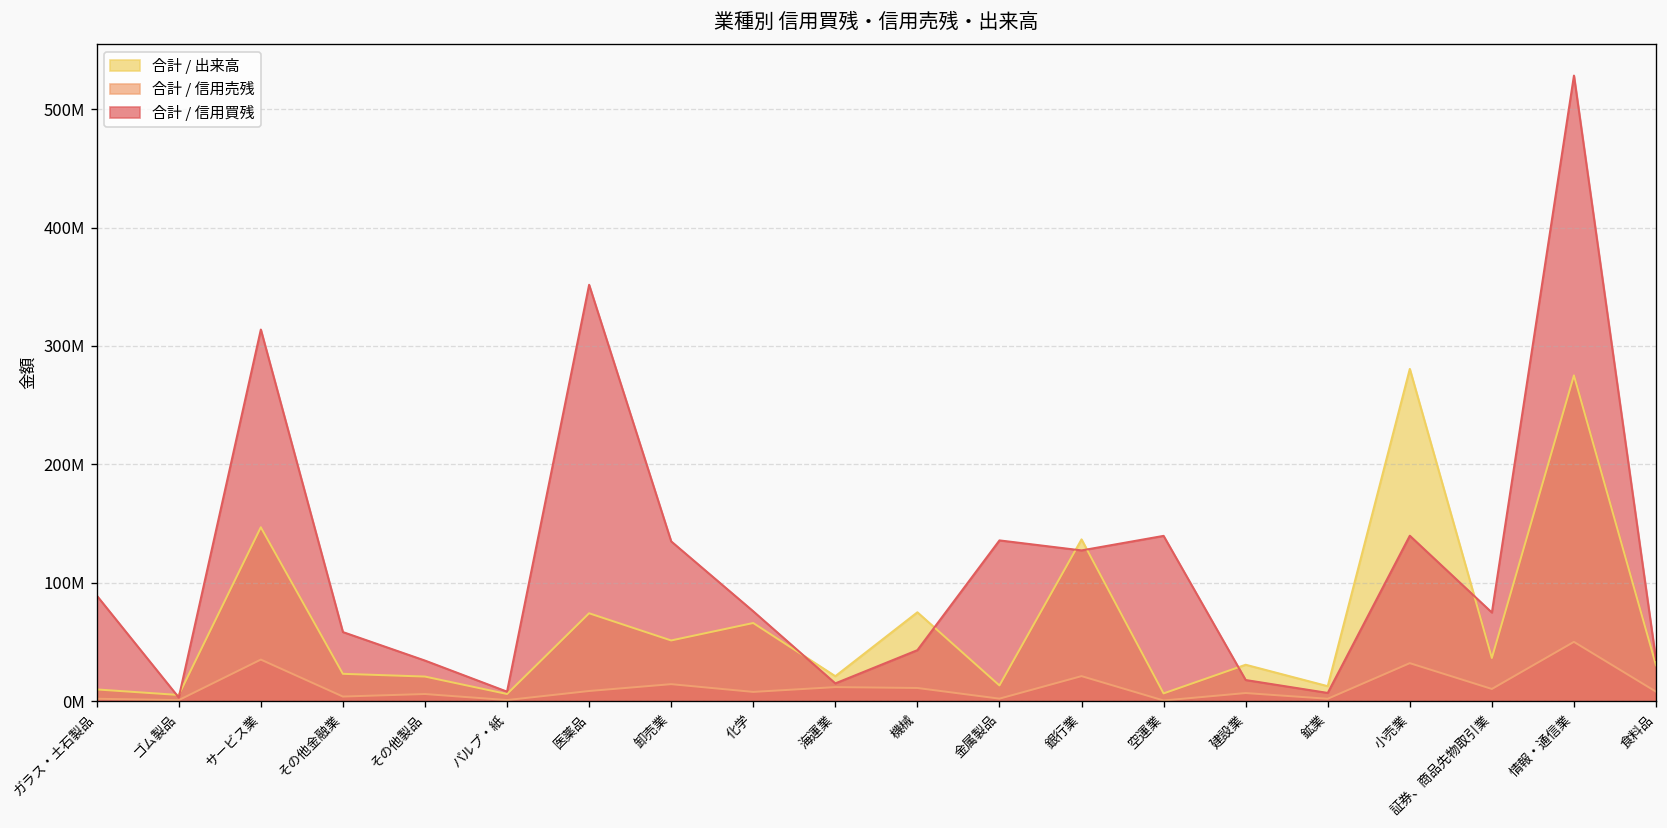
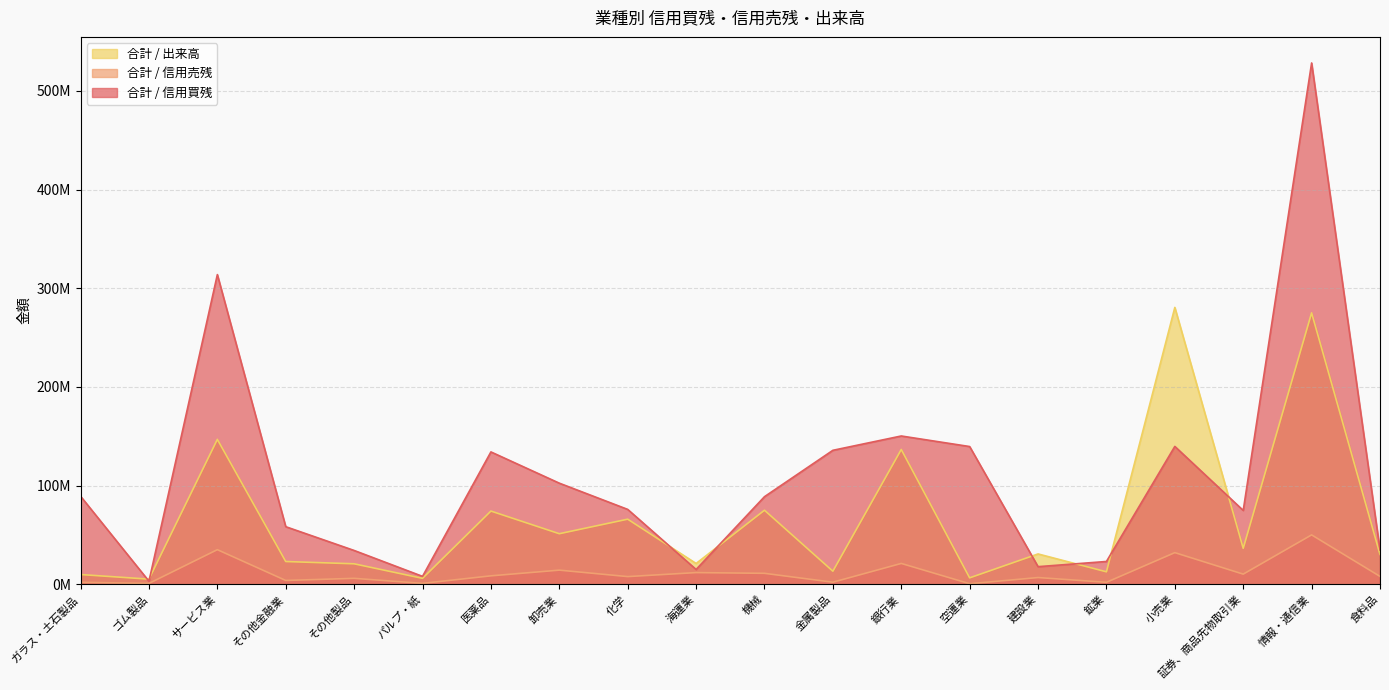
  {
    "合計 / 信用買残": {
      "ガラス・土石製品": 90000000,
      "サービス業": 310000000,
      "その他金融業": 60000000,
      "その他製品": 30000000,
-     "医薬品": 350000000,
-     "卸売業": 130000000,
+     "医薬品": 130000000,
+     "卸売業": 100000000,
      "化学": 80000000,
      "海運業": 20000000,
-     "機械": 40000000,
+     "機械": 90000000,
      "金属製品": 140000000,
-     "銀行業": 130000000,
+     "銀行業": 150000000,
      "空運業": 140000000,
      "建設業": 20000000,
-     "鉱業": 10000000,
+     "鉱業": 20000000,
      "小売業": 140000000,
      "証券、商品先物取引業": 70000000,
      "情報・通信業": 530000000,
      "食料品": 30000000
    }
  }
